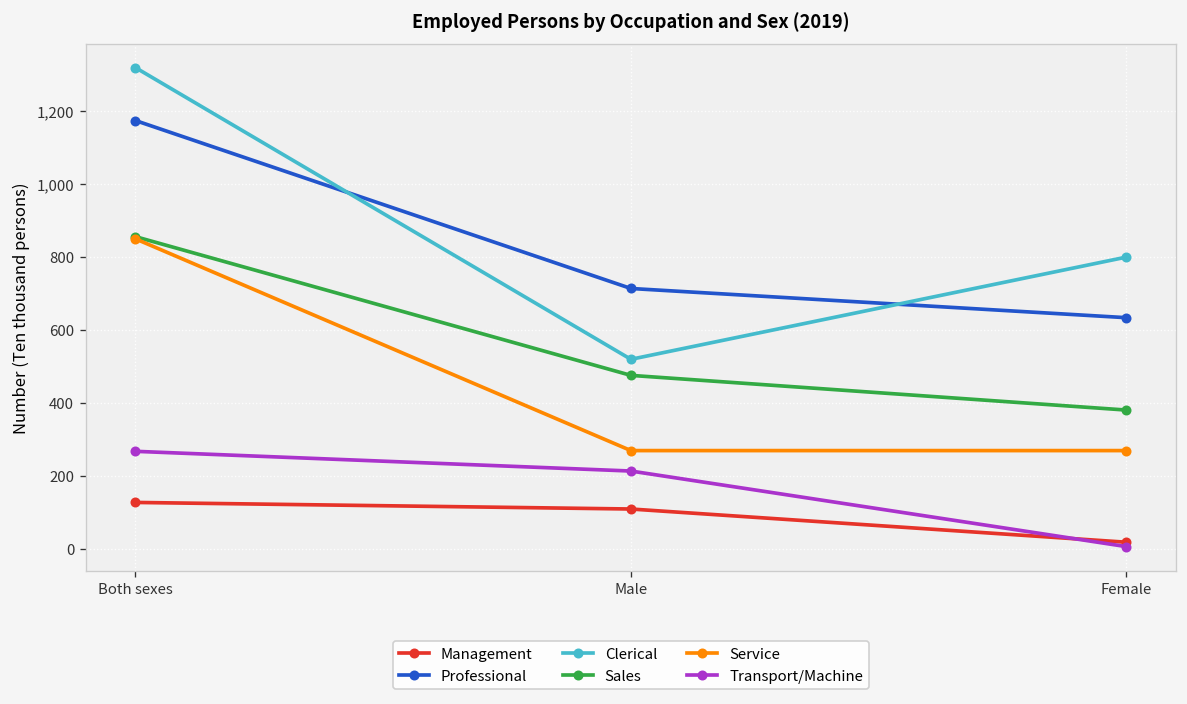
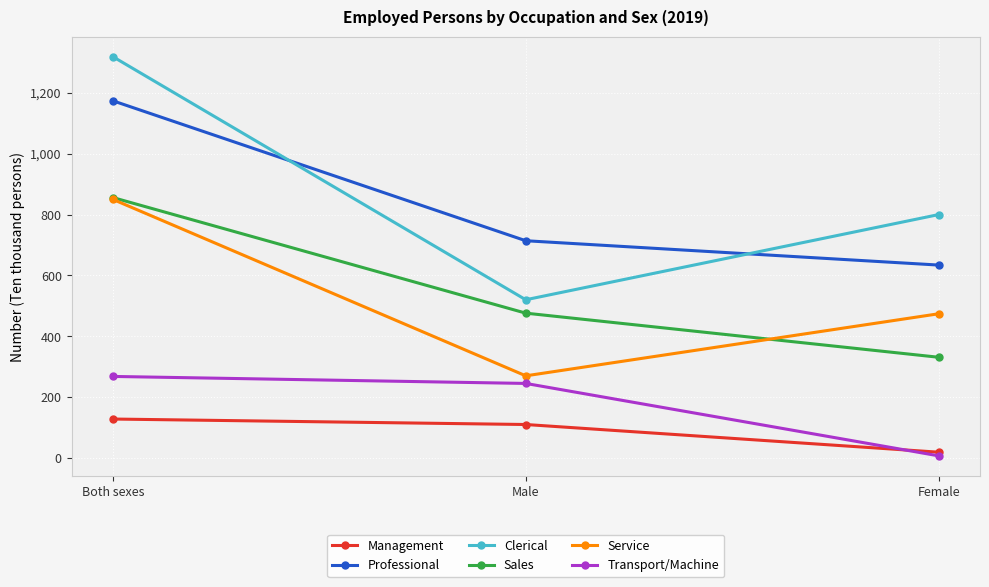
  {
    "Management": {
      "Both sexes": "130",
      "Male": "110",
      "Female": "20"
    },
    "Professional": {
      "Both sexes": "1,170",
      "Male": "710",
      "Female": "630"
    },
    "Clerical": {
      "Both sexes": "1,320",
      "Male": "520",
      "Female": "800"
    },
    "Sales": {
      "Male": "480",
-     "Female": "380"
+     "Female": "330"
    },
    "Service": {
      "Male": "270",
-     "Female": "270"
+     "Female": "470"
    },
    "Transport/Machine": {
      "Both sexes": "270",
-     "Male": "210",
+     "Male": "250",
      "Female": "10"
    }
  }
